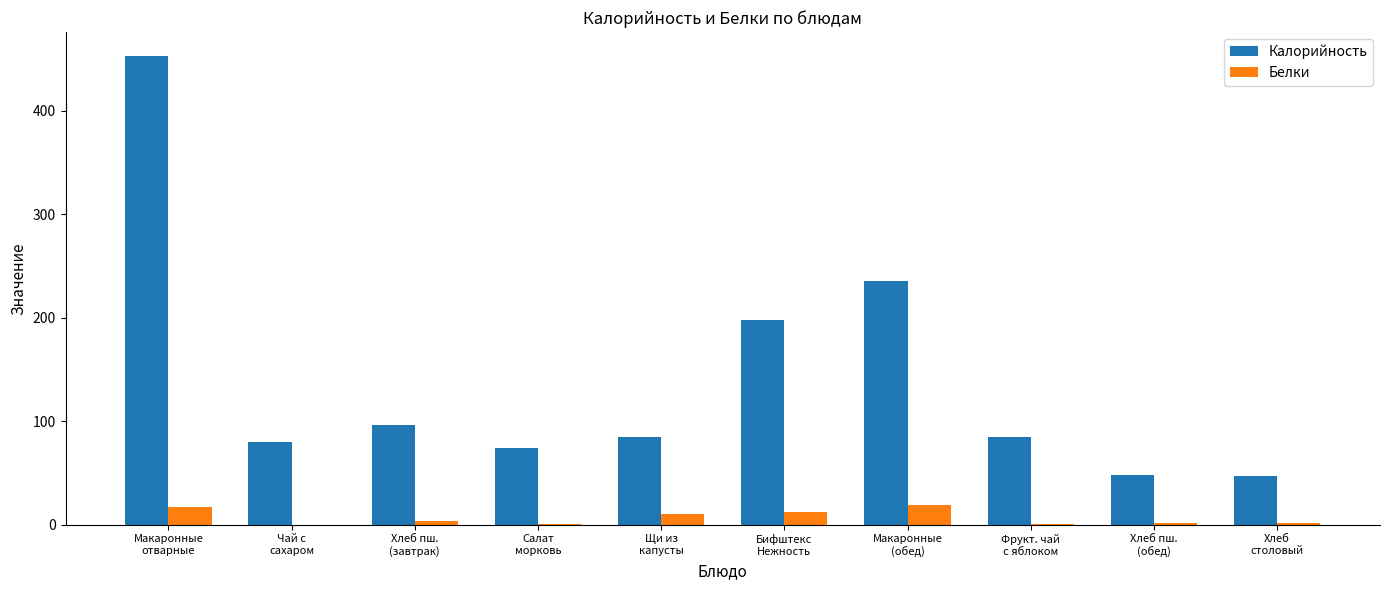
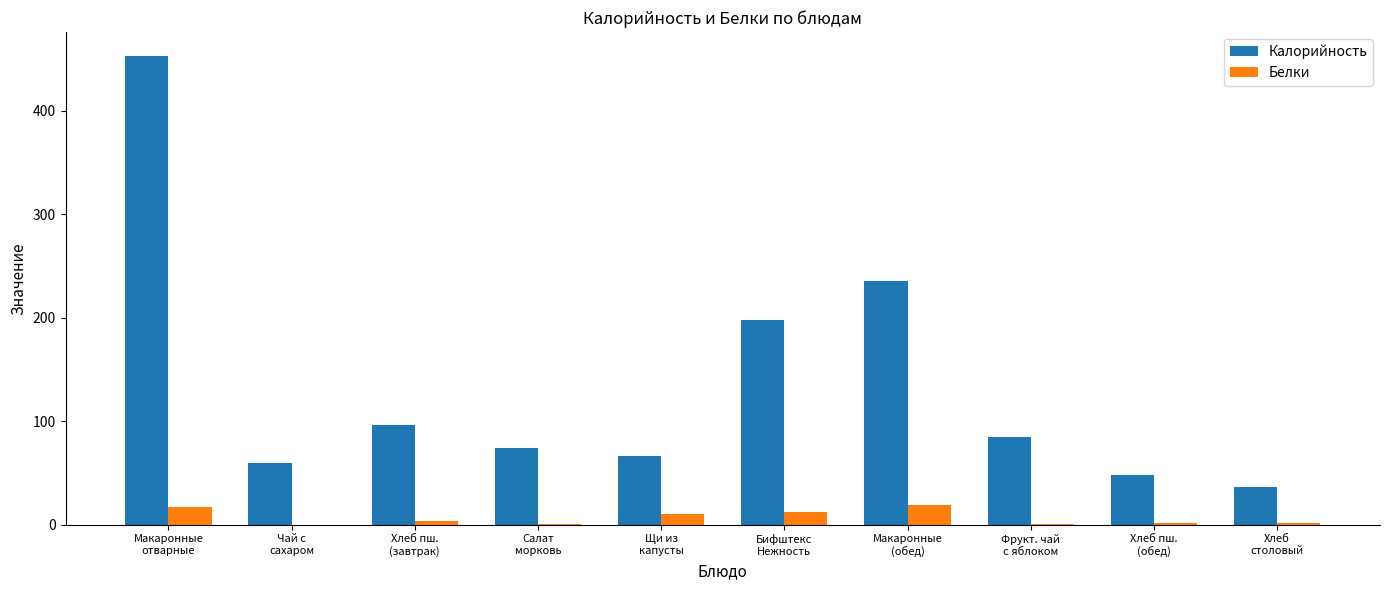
  {
    "Калорийность": {
      "Макаронные отварные": 453,
-     "Чай с сахаром": 80,
+     "Чай с сахаром": 60,
      "Хлеб пш. (завтрак)": 96,
      "Салат морковь": 74,
-     "Щи из капусты": 85,
+     "Щи из капусты": 66,
      "Бифштекс Нежность": 198,
      "Макаронные (обед)": 235,
      "Фрукт. чай с яблоком": 85,
      "Хлеб пш. (обед)": 48,
-     "Хлеб столовый": 47
+     "Хлеб столовый": 36
    },
    "Белки": {
      "Макаронные отварные": 17,
      "Хлеб пш. (завтрак)": 3,
      "Щи из капусты": 10,
      "Бифштекс Нежность": 12,
      "Макаронные (обед)": 19
    }
  }
